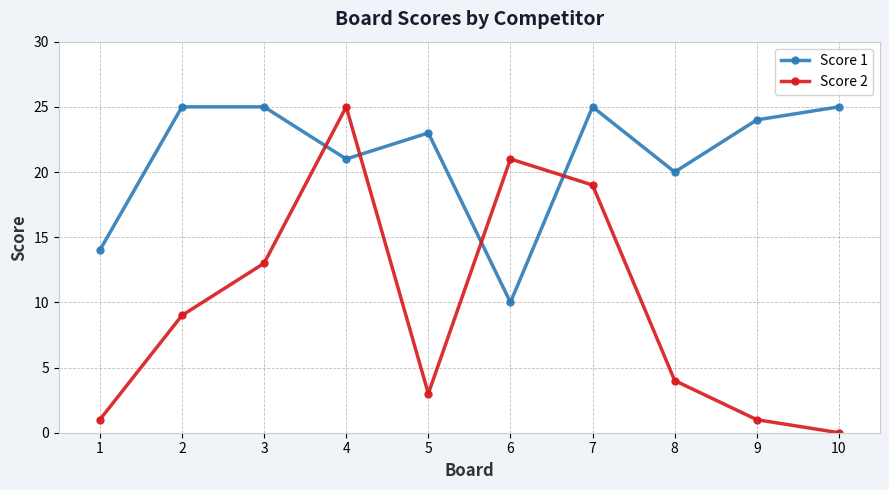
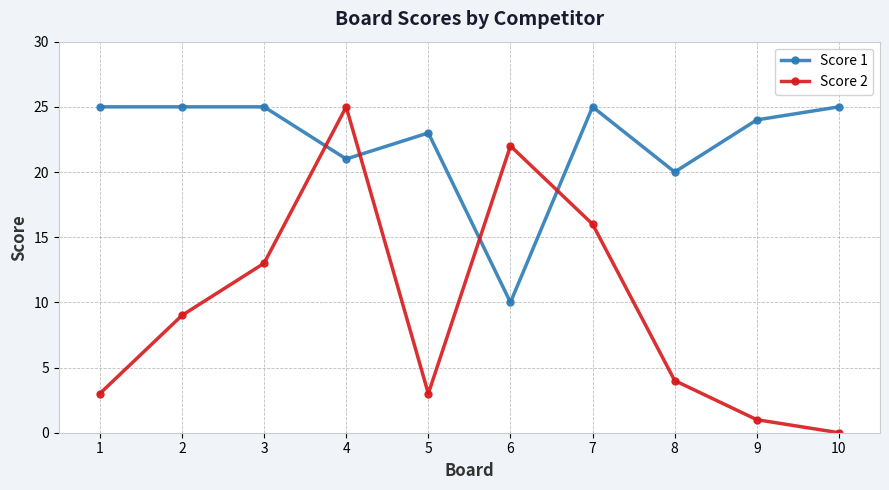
  {
    "Score 1": {
-     "1": 14,
+     "1": 25,
      "2": 25,
      "3": 25,
      "4": 21,
      "5": 23,
      "6": 10,
      "7": 25,
      "8": 20,
      "9": 24,
      "10": 25
    },
    "Score 2": {
-     "1": 1,
+     "1": 3,
      "2": 9,
      "3": 13,
      "4": 25,
      "5": 3,
-     "6": 21,
-     "7": 19,
+     "6": 22,
+     "7": 16,
      "8": 4,
      "9": 1,
      "10": 0
    }
  }
